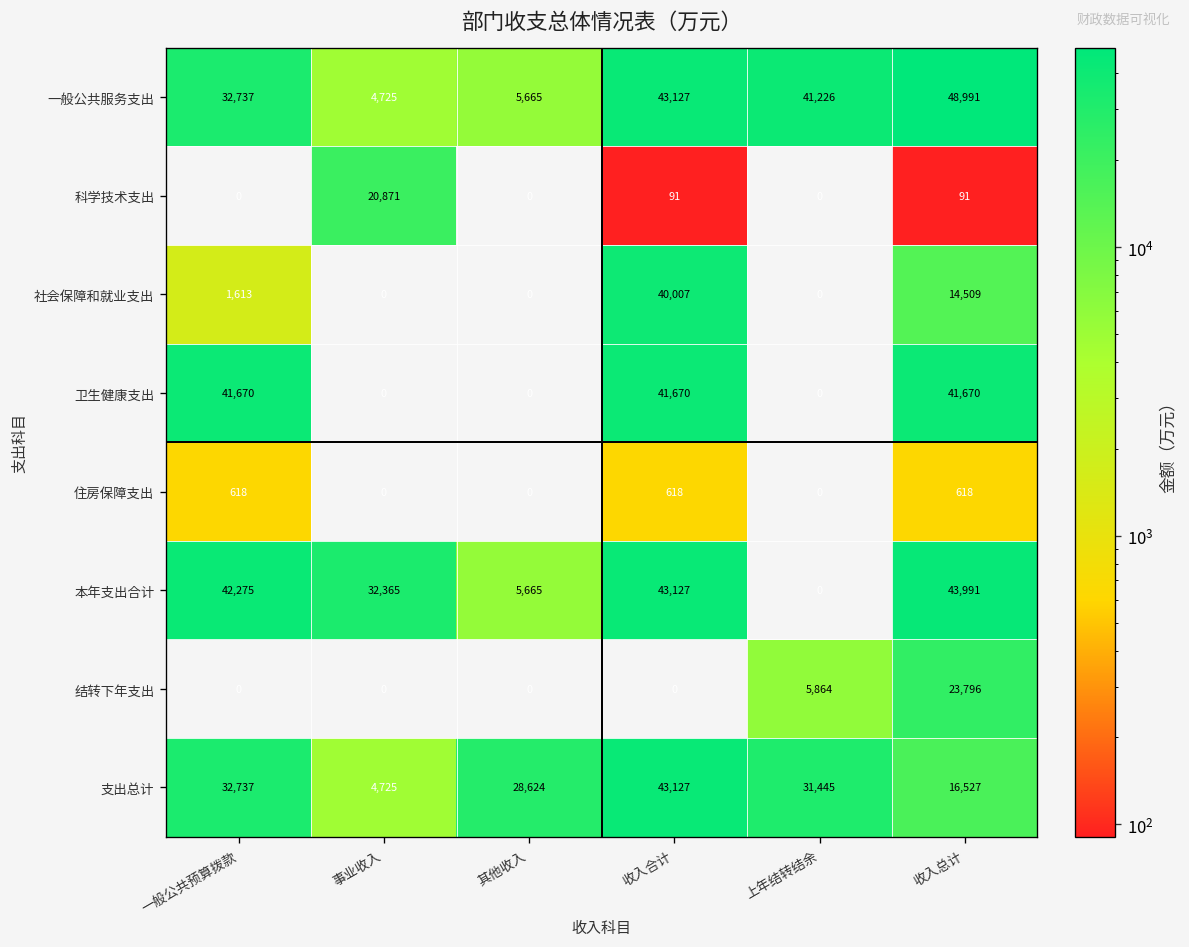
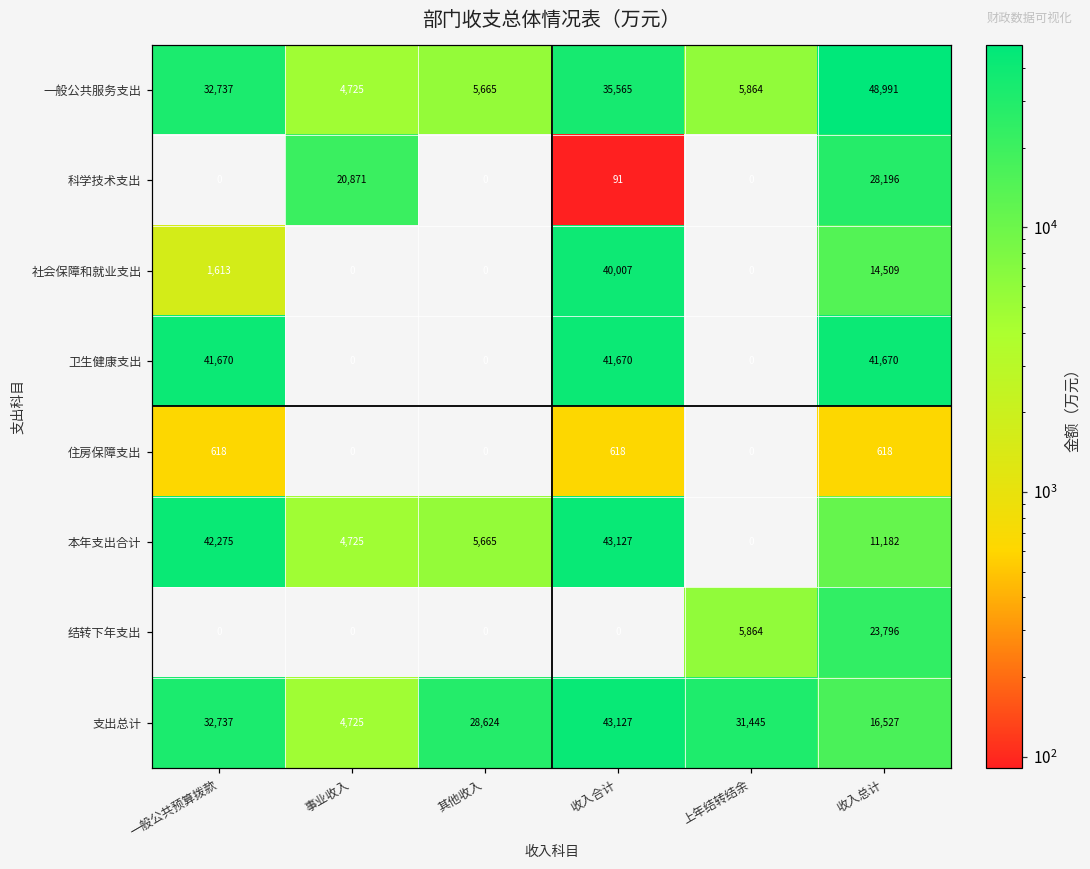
  {
    "一般公共服务支出": {
      "一般公共预算拨款": "32,737",
      "事业收入": "4,725",
      "其他收入": "5,665",
-     "收入合计": "43,127",
-     "上年结转结余": "41,226",
+     "收入合计": "35,565",
+     "上年结转结余": "5,864",
      "收入总计": "48,991"
    },
    "科学技术支出": {
      "事业收入": "20,871",
      "收入合计": "91",
-     "收入总计": "91"
+     "收入总计": "28,196"
    },
    "社会保障和就业支出": {
      "一般公共预算拨款": "1,613",
      "收入合计": "40,007",
      "收入总计": "14,509"
    },
    "卫生健康支出": {
      "一般公共预算拨款": "41,670",
      "收入合计": "41,670",
      "收入总计": "41,670"
    },
    "住房保障支出": {
      "一般公共预算拨款": "618",
      "收入合计": "618",
      "收入总计": "618"
    },
    "本年支出合计": {
      "一般公共预算拨款": "42,275",
-     "事业收入": "32,365",
+     "事业收入": "4,725",
      "其他收入": "5,665",
      "收入合计": "43,127",
-     "收入总计": "43,991"
+     "收入总计": "11,182"
    },
    "结转下年支出": {
      "上年结转结余": "5,864",
      "收入总计": "23,796"
    },
    "支出总计": {
      "一般公共预算拨款": "32,737",
      "事业收入": "4,725",
      "其他收入": "28,624",
      "收入合计": "43,127",
      "上年结转结余": "31,445",
      "收入总计": "16,527"
    }
  }
